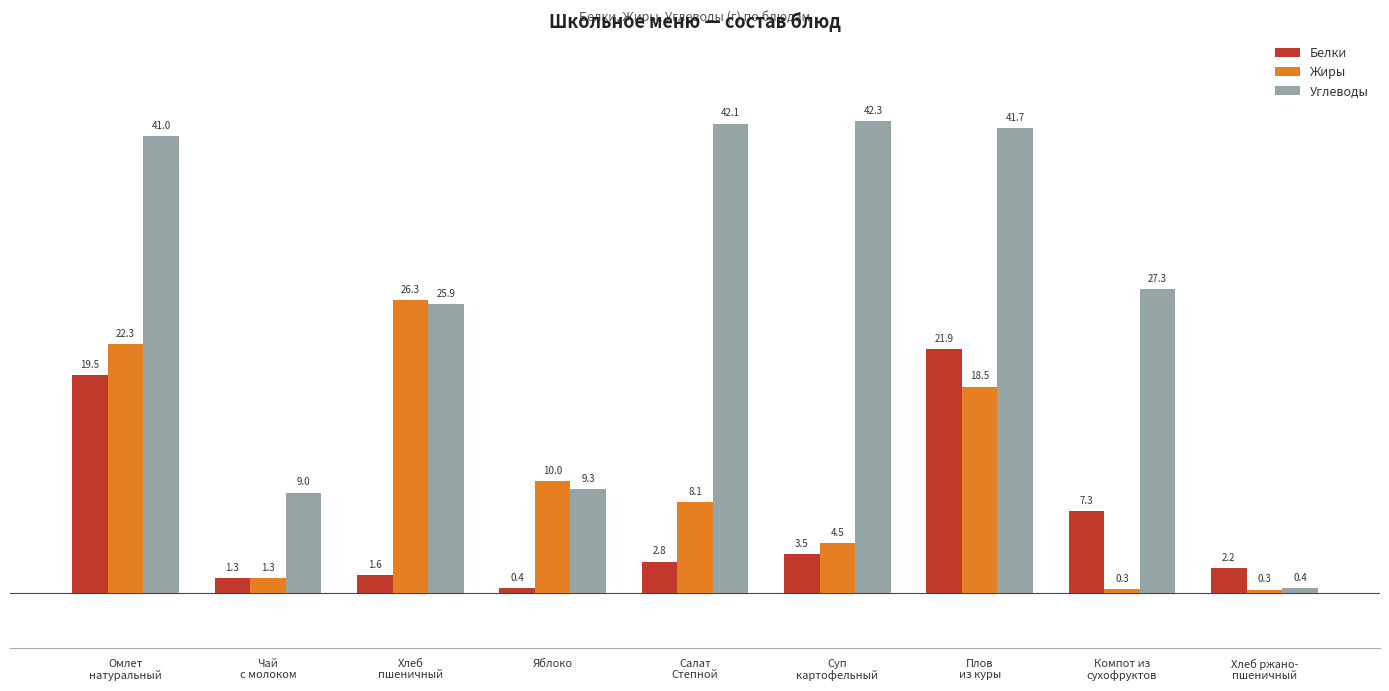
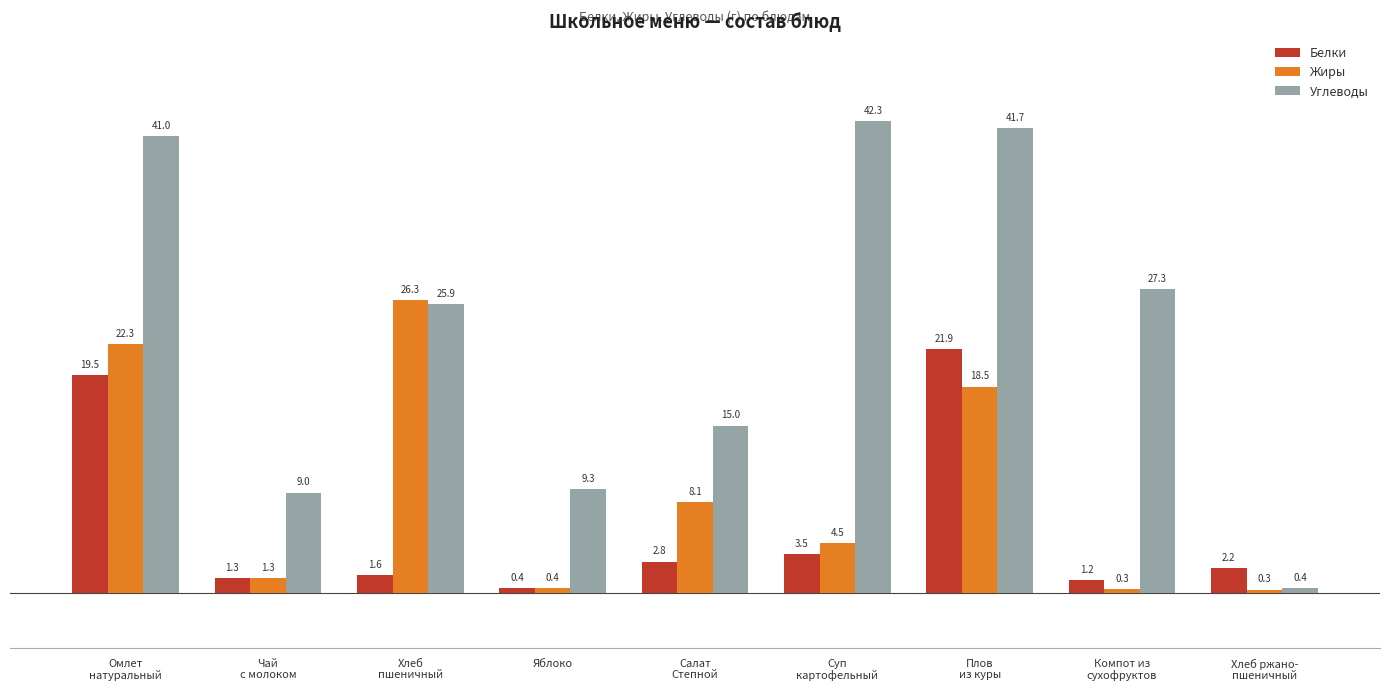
  {
    "Белки": {
      "Омлет натуральный": 19.5,
      "Чай с молоком": 1.3,
      "Хлеб пшеничный": 1.6,
      "Яблоко": 0.4,
      "Салат Степной": 2.8,
      "Суп картофельный": 3.5,
      "Плов из куры": 21.9,
-     "Компот из сухофруктов": 7.3,
+     "Компот из сухофруктов": 1.2,
      "Хлеб ржано- пшеничный": 2.2
    },
    "Жиры": {
      "Омлет натуральный": 22.3,
      "Чай с молоком": 1.3,
      "Хлеб пшеничный": 26.3,
-     "Яблоко": 10.0,
+     "Яблоко": 0.4,
      "Салат Степной": 8.1,
      "Суп картофельный": 4.5,
      "Плов из куры": 18.5,
      "Компот из сухофруктов": 0.3,
      "Хлеб ржано- пшеничный": 0.3
    },
    "Углеводы": {
      "Омлет натуральный": 41.0,
      "Чай с молоком": 9.0,
      "Хлеб пшеничный": 25.9,
      "Яблоко": 9.3,
-     "Салат Степной": 42.1,
+     "Салат Степной": 15.0,
      "Суп картофельный": 42.3,
      "Плов из куры": 41.7,
      "Компот из сухофруктов": 27.3,
      "Хлеб ржано- пшеничный": 0.4
    }
  }
